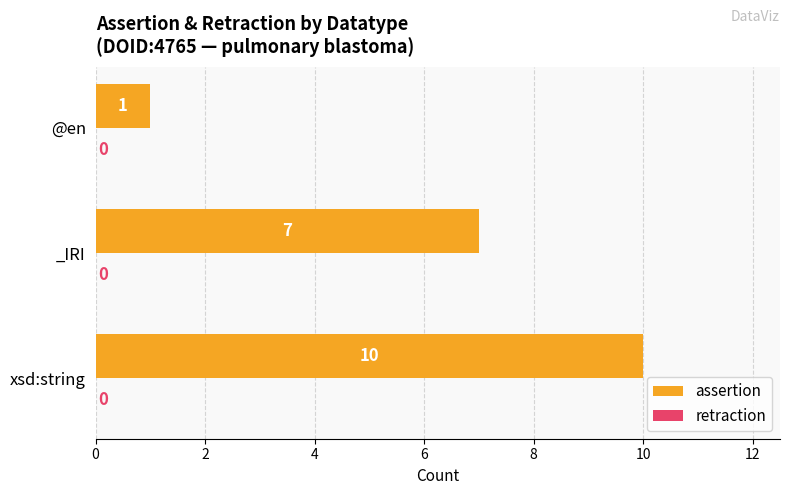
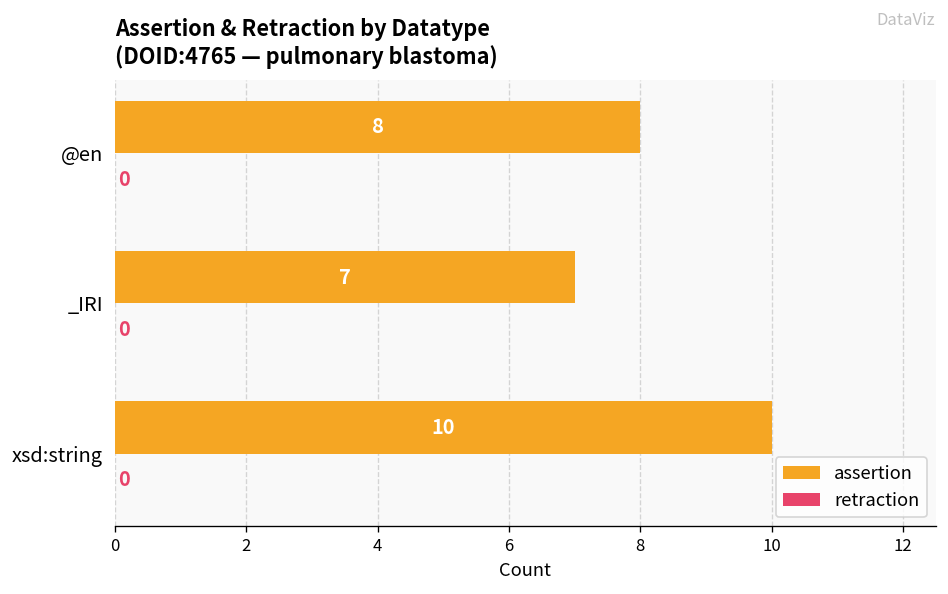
  {
    "assertion": {
-     "@en": 1,
+     "@en": 8,
      "_IRI": 7,
      "xsd:string": 10
    },
    "retraction": {
      "@en": 0,
      "_IRI": 0,
      "xsd:string": 0
    }
  }
